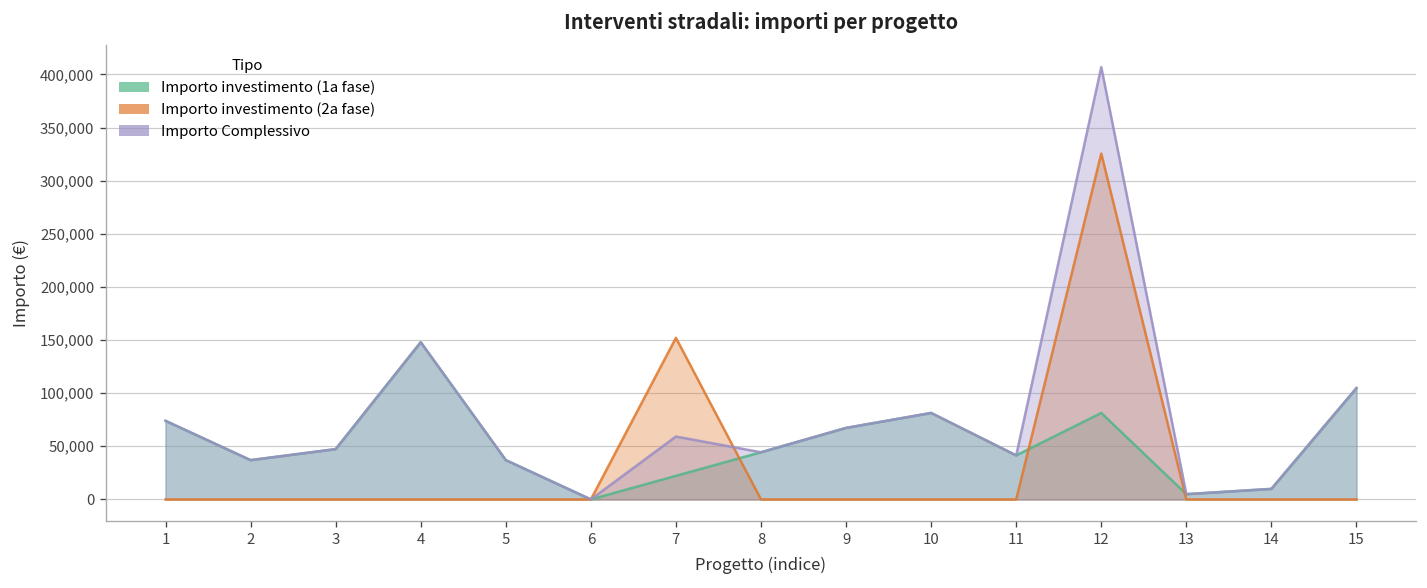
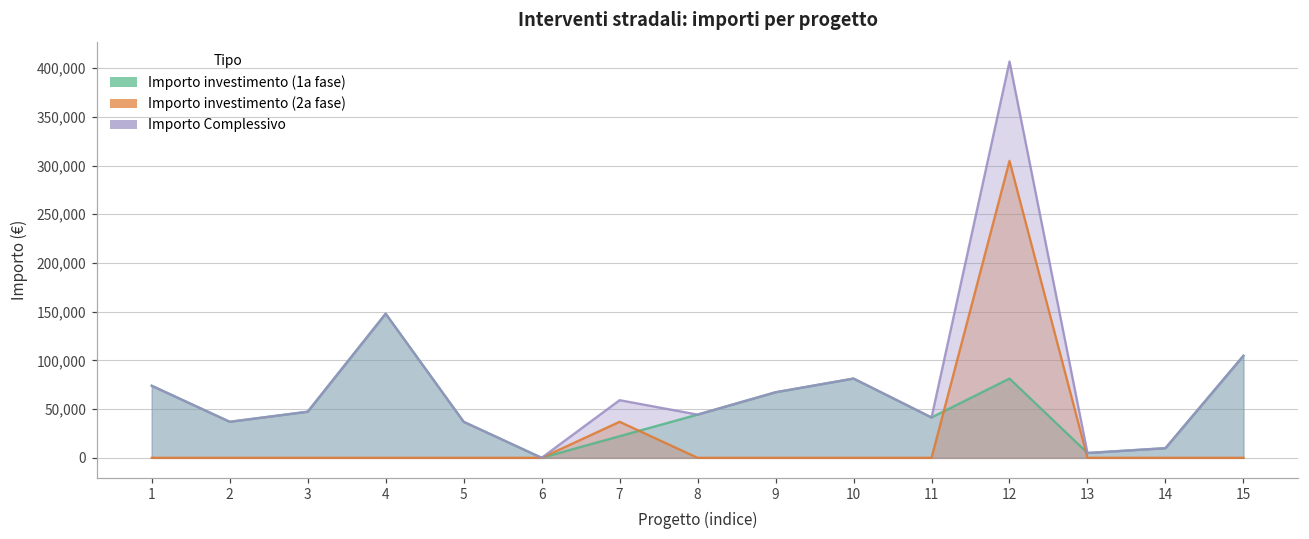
  {
    "Importo investimento (2a fase)": {
      "1": "0",
      "2": "0",
      "3": "0",
      "4": "0",
      "5": "0",
-     "7": "150,000",
+     "7": "40,000",
      "8": "0",
      "9": "0",
      "10": "0",
      "11": "0",
-     "12": "330,000",
+     "12": "300,000",
      "13": "0",
      "14": "0",
      "15": "0"
    }
  }
